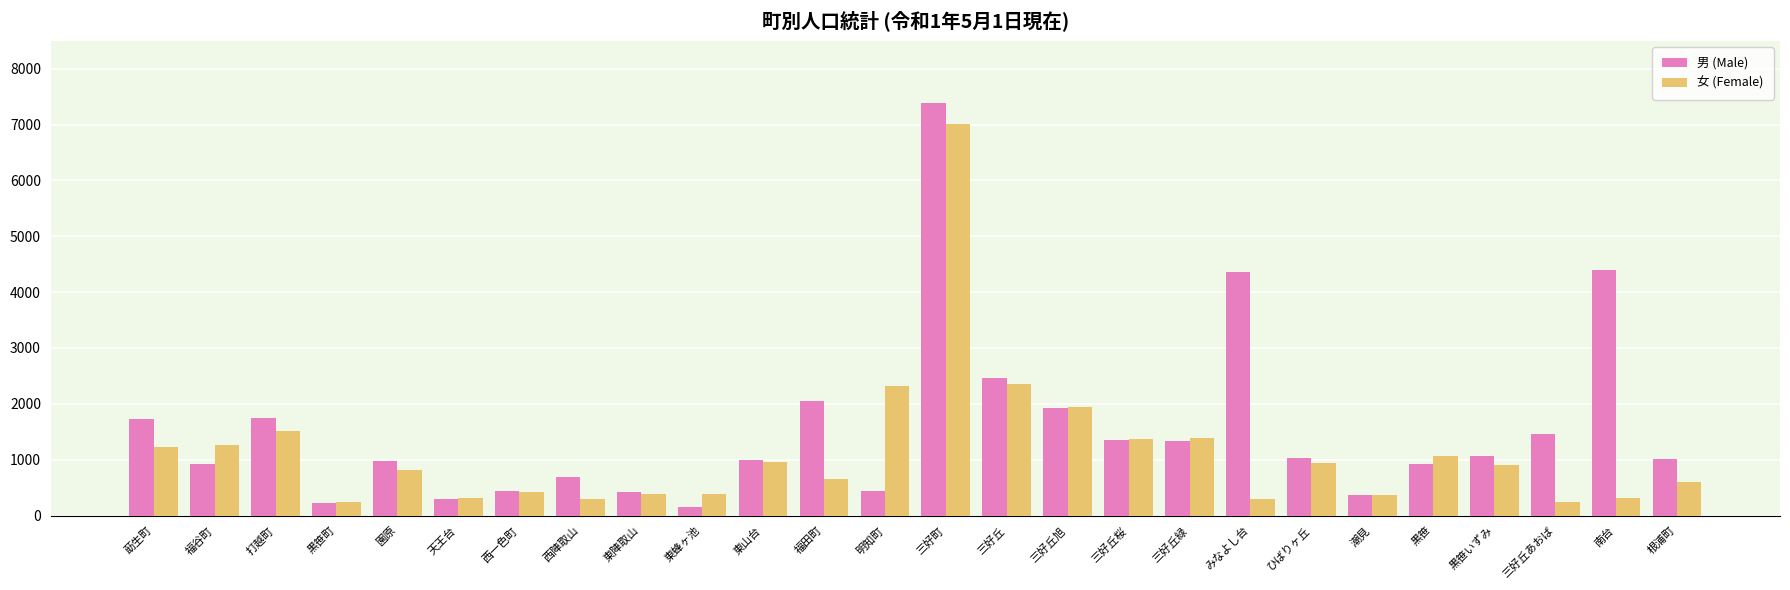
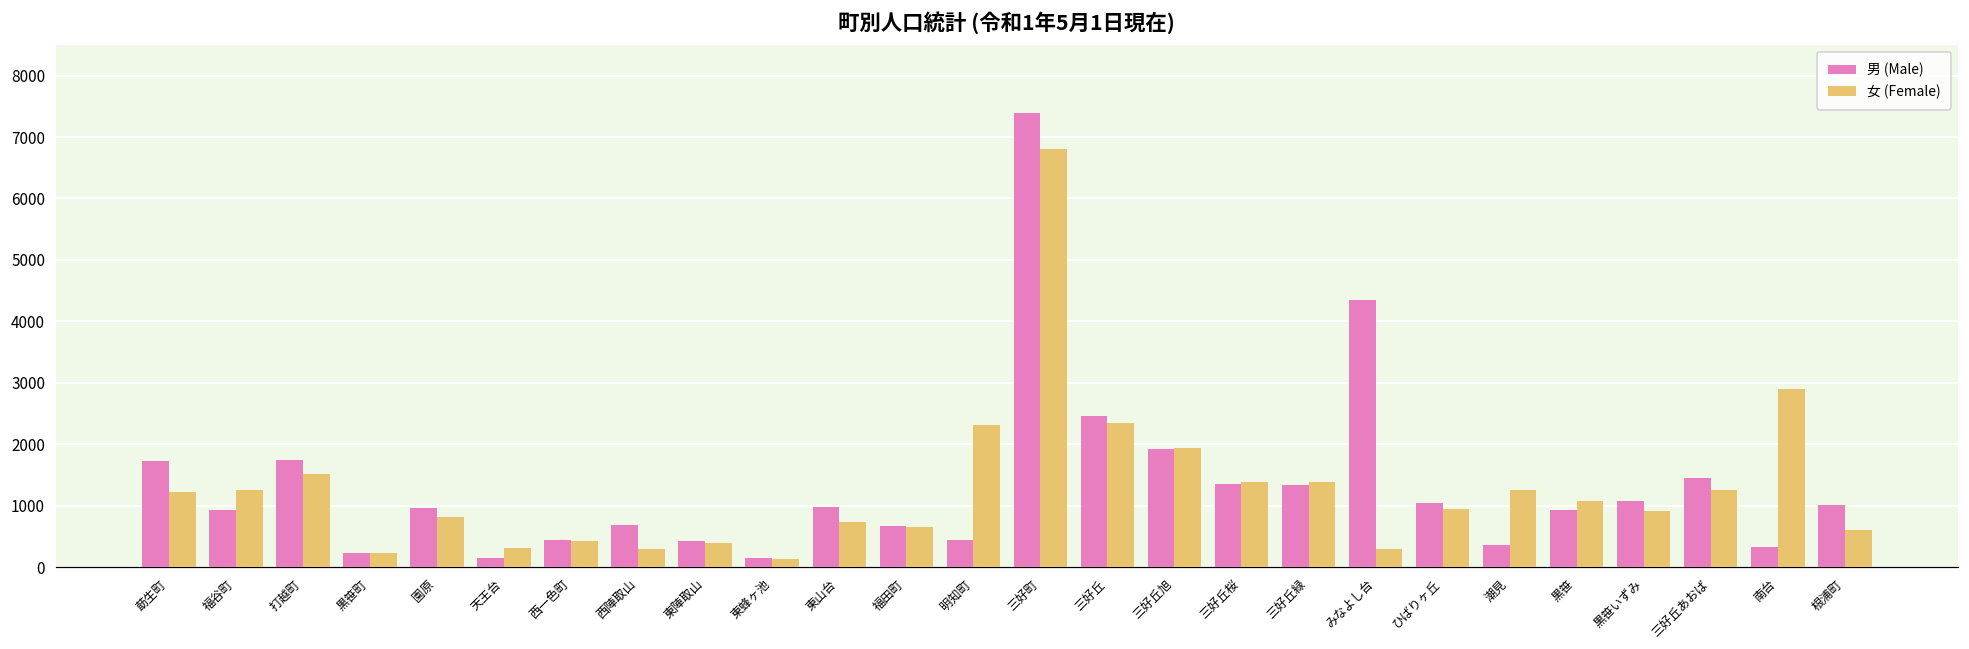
  {
    "男 (Male)": {
      "莇生町": 1700,
      "福谷町": 900,
      "打越町": 1700,
      "黒笹町": 200,
      "園原": 1000,
-     "天王台": 300,
+     "天王台": 100,
      "西一色町": 400,
      "西陣取山": 700,
      "東陣取山": 400,
      "東蜂ヶ池": 100,
      "東山台": 1000,
-     "福田町": 2000,
+     "福田町": 700,
      "明知町": 400,
      "三好町": 7400,
      "三好丘": 2500,
      "三好丘旭": 1900,
      "三好丘桜": 1400,
      "三好丘緑": 1300,
      "みなよし台": 4400,
      "ひばりヶ丘": 1000,
      "潮見": 400,
      "黒笹": 900,
      "黒笹いずみ": 1100,
      "三好丘あおば": 1500,
-     "南台": 4400,
+     "南台": 300,
      "根浦町": 1000
    },
    "女 (Female)": {
      "莇生町": 1200,
      "福谷町": 1300,
      "打越町": 1500,
      "黒笹町": 200,
      "園原": 800,
      "天王台": 300,
      "西一色町": 400,
      "西陣取山": 300,
      "東陣取山": 400,
-     "東蜂ヶ池": 400,
-     "東山台": 1000,
+     "東蜂ヶ池": 100,
+     "東山台": 700,
      "福田町": 600,
      "明知町": 2300,
-     "三好町": 7000,
+     "三好町": 6800,
      "三好丘": 2400,
      "三好丘旭": 1900,
      "三好丘桜": 1400,
      "三好丘緑": 1400,
      "みなよし台": 300,
      "ひばりヶ丘": 900,
-     "潮見": 400,
+     "潮見": 1300,
      "黒笹": 1100,
      "黒笹いずみ": 900,
-     "三好丘あおば": 200,
-     "南台": 300,
+     "三好丘あおば": 1300,
+     "南台": 2900,
      "根浦町": 600
    }
  }
